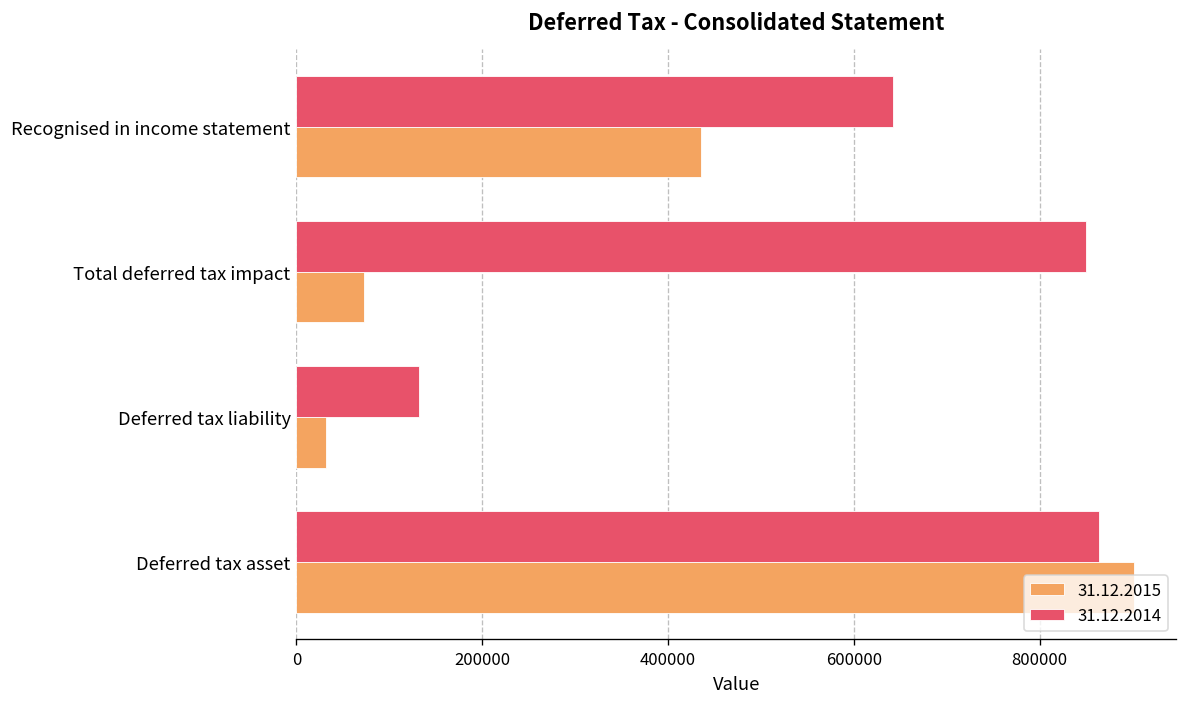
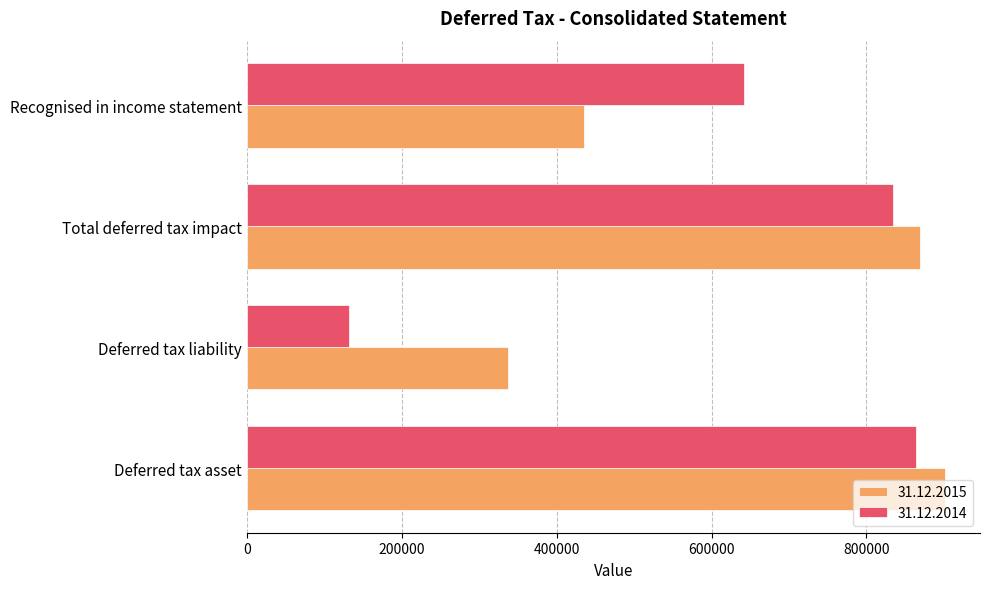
  {
    "31.12.2015": {
      "Recognised in income statement": 440000,
-     "Total deferred tax impact": 70000,
-     "Deferred tax liability": 30000
+     "Total deferred tax impact": 870000,
+     "Deferred tax liability": 340000
    },
    "31.12.2014": {
      "Recognised in income statement": 640000,
-     "Total deferred tax impact": 850000,
+     "Total deferred tax impact": 830000,
      "Deferred tax liability": 130000,
      "Deferred tax asset": 860000
    }
  }
